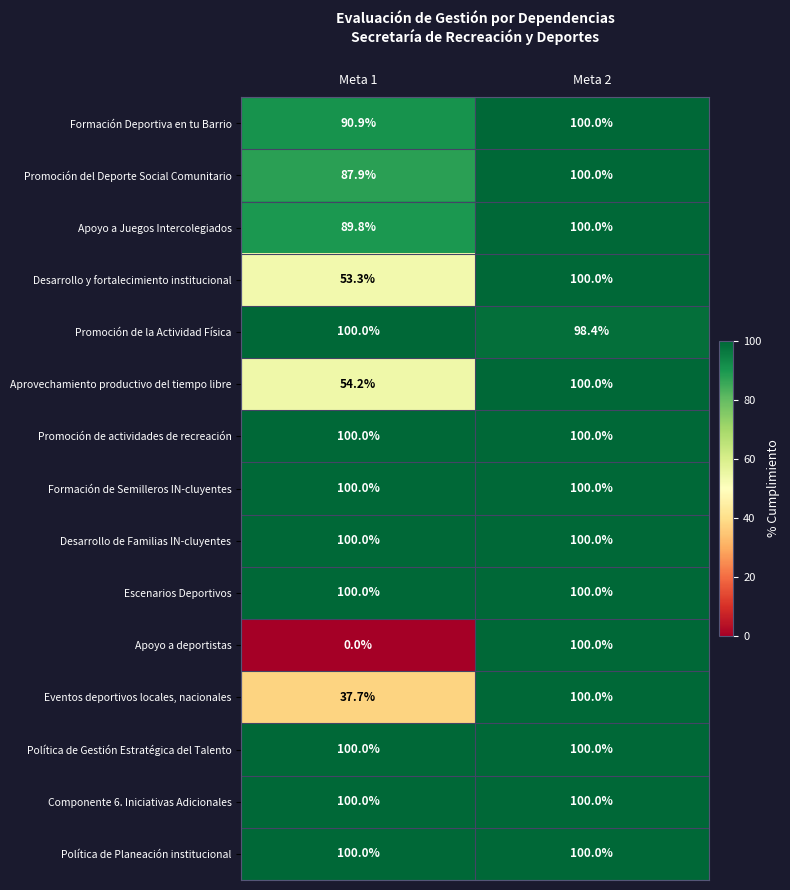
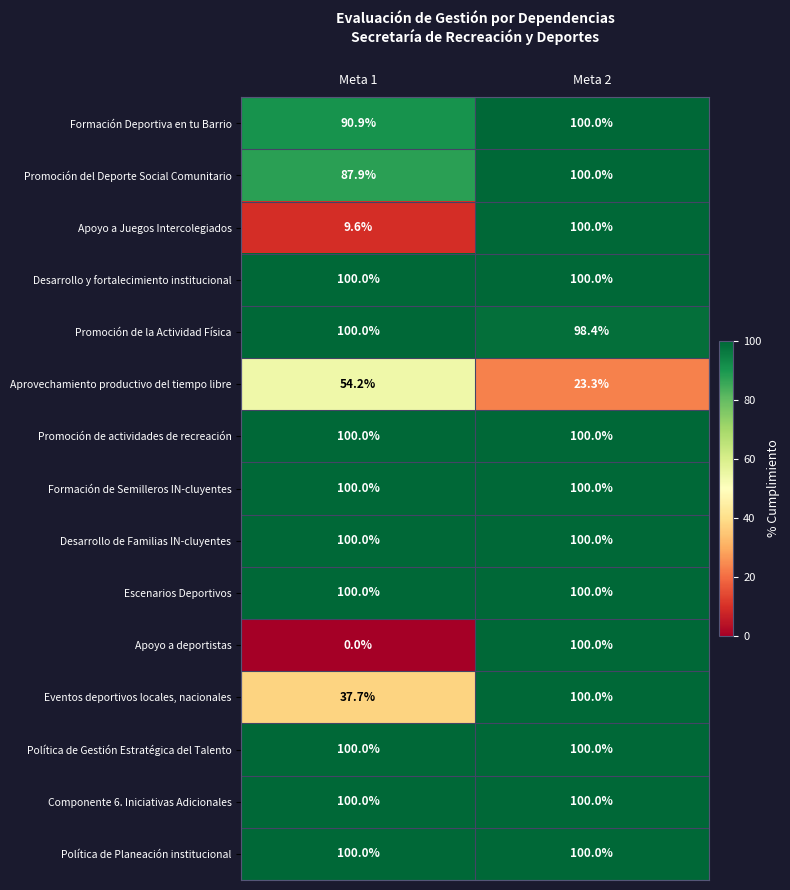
  {
    "Formación Deportiva en tu Barrio": {
      "Meta 1": "90.9%",
      "Meta 2": "100.0%"
    },
    "Promoción del Deporte Social Comunitario": {
      "Meta 1": "87.9%",
      "Meta 2": "100.0%"
    },
    "Apoyo a Juegos Intercolegiados": {
-     "Meta 1": "89.8%",
+     "Meta 1": "9.6%",
      "Meta 2": "100.0%"
    },
    "Desarrollo y fortalecimiento institucional": {
-     "Meta 1": "53.3%",
+     "Meta 1": "100.0%",
      "Meta 2": "100.0%"
    },
    "Promoción de la Actividad Física": {
      "Meta 1": "100.0%",
      "Meta 2": "98.4%"
    },
    "Aprovechamiento productivo del tiempo libre": {
      "Meta 1": "54.2%",
-     "Meta 2": "100.0%"
+     "Meta 2": "23.3%"
    },
    "Promoción de actividades de recreación": {
      "Meta 1": "100.0%",
      "Meta 2": "100.0%"
    },
    "Formación de Semilleros IN-cluyentes": {
      "Meta 1": "100.0%",
      "Meta 2": "100.0%"
    },
    "Desarrollo de Familias IN-cluyentes": {
      "Meta 1": "100.0%",
      "Meta 2": "100.0%"
    },
    "Escenarios Deportivos": {
      "Meta 1": "100.0%",
      "Meta 2": "100.0%"
    },
    "Apoyo a deportistas": {
      "Meta 1": "0.0%",
      "Meta 2": "100.0%"
    },
    "Eventos deportivos locales, nacionales": {
      "Meta 1": "37.7%",
      "Meta 2": "100.0%"
    },
    "Política de Gestión Estratégica del Talento": {
      "Meta 1": "100.0%",
      "Meta 2": "100.0%"
    },
    "Componente 6. Iniciativas Adicionales": {
      "Meta 1": "100.0%",
      "Meta 2": "100.0%"
    },
    "Política de Planeación institucional": {
      "Meta 1": "100.0%",
      "Meta 2": "100.0%"
    }
  }
